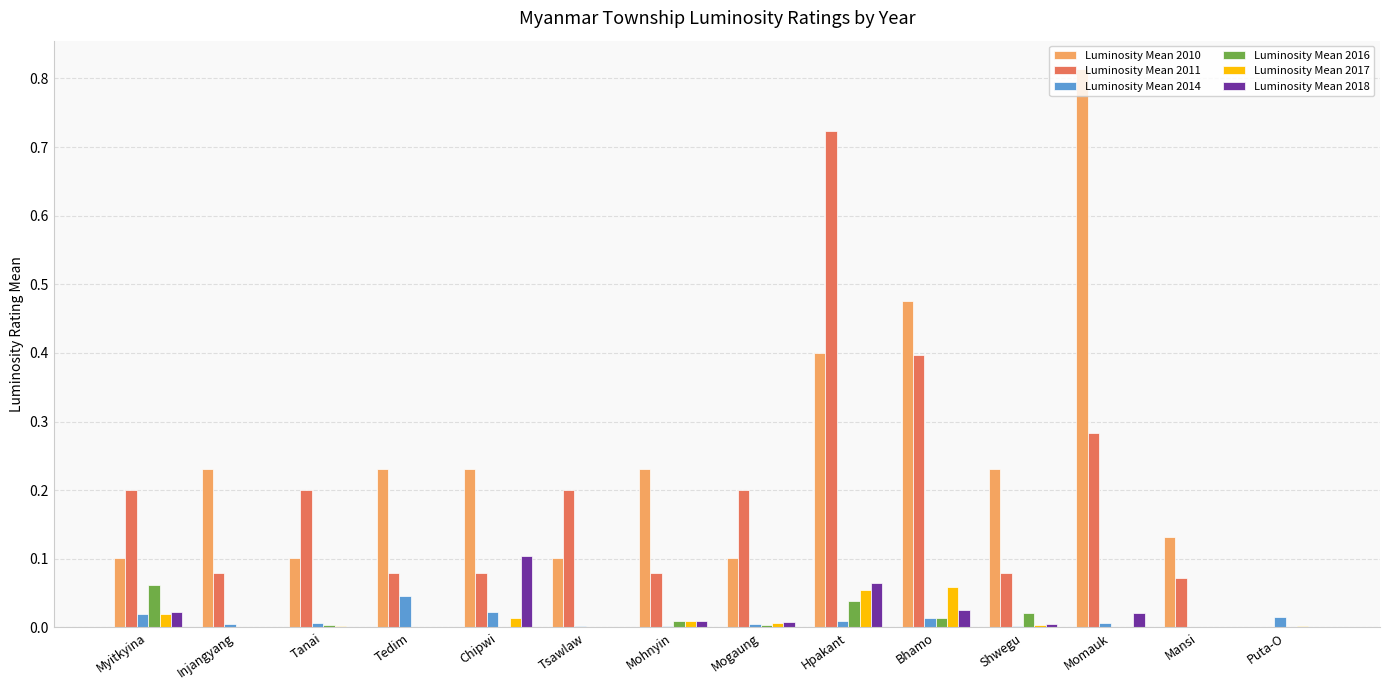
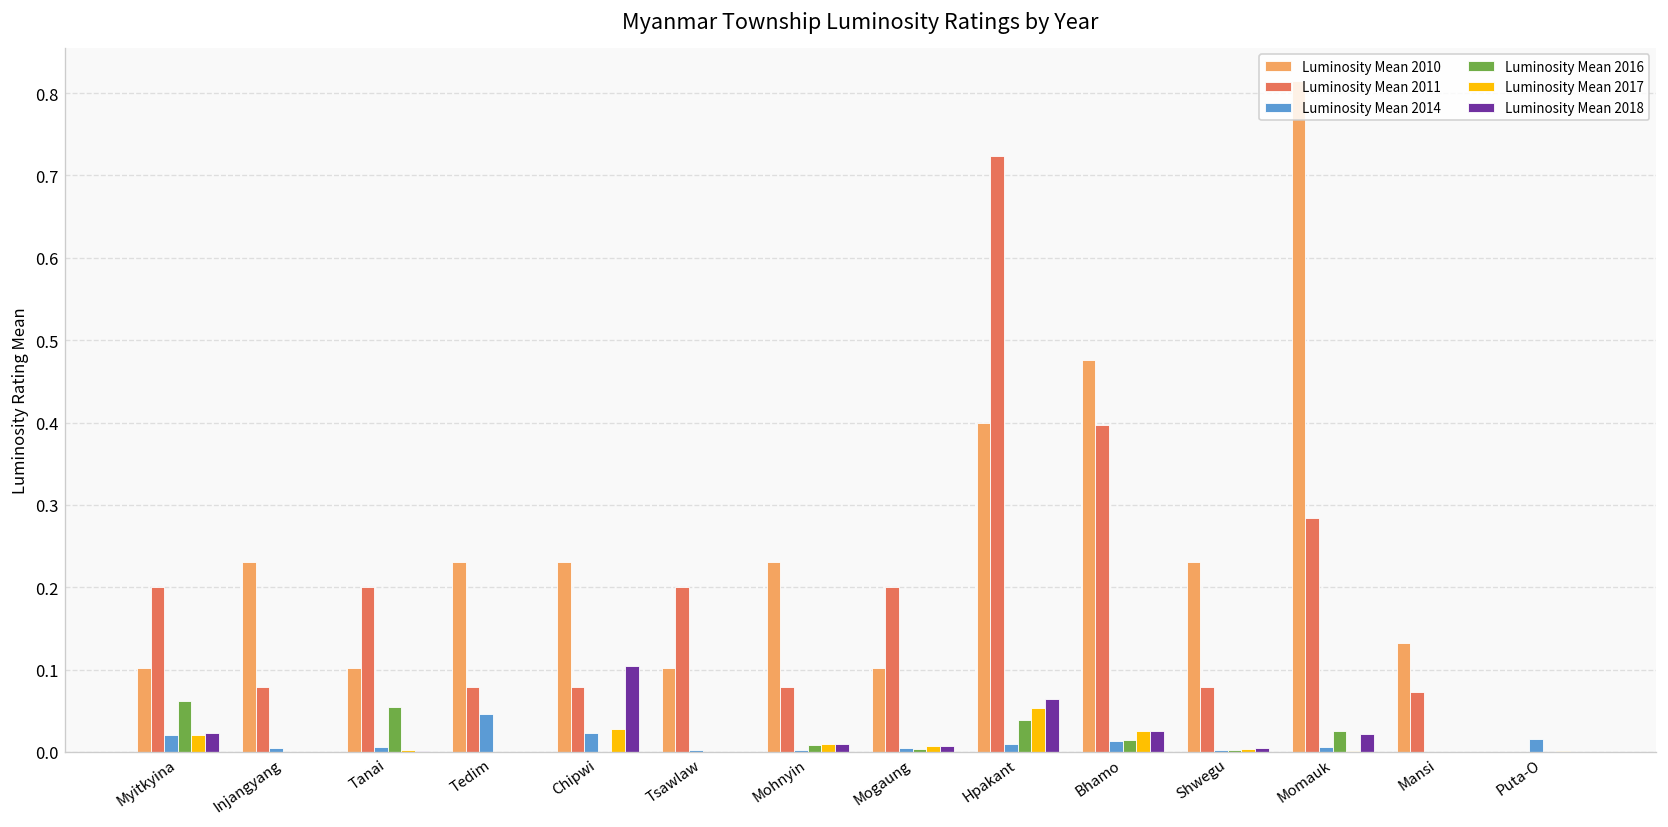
  {
    "Luminosity Mean 2014": {
      "Myitkyina": 0.02,
      "Injangyang": 0.00,
      "Tanai": 0.01,
      "Tedim": 0.05,
      "Chipwi": 0.02,
      "Mogaung": 0.00,
      "Hpakant": 0.01,
      "Bhamo": 0.01,
      "Momauk": 0.01,
      "Puta-O": 0.02
    },
    "Luminosity Mean 2016": {
      "Myitkyina": 0.06,
      "Injangyang": 0.00,
-     "Tanai": 0.00,
+     "Tanai": 0.05,
      "Tedim": 0.00,
      "Tsawlaw": 0.00,
      "Mohnyin": 0.01,
      "Mogaung": 0.00,
      "Hpakant": 0.04,
      "Bhamo": 0.01,
-     "Shwegu": 0.02,
-     "Momauk": 0.00,
+     "Shwegu": 0.00,
+     "Momauk": 0.03,
      "Puta-O": 0.00
    },
    "Luminosity Mean 2017": {
      "Myitkyina": 0.02,
-     "Chipwi": 0.01,
+     "Chipwi": 0.03,
      "Tsawlaw": 0.00,
      "Mohnyin": 0.01,
      "Mogaung": 0.01,
      "Hpakant": 0.05,
-     "Bhamo": 0.06,
+     "Bhamo": 0.03,
      "Shwegu": 0.00
    },
    "Luminosity Mean 2018": {
      "Myitkyina": 0.02,
      "Injangyang": 0.00,
      "Chipwi": 0.10,
      "Mohnyin": 0.01,
      "Mogaung": 0.01,
      "Hpakant": 0.06,
      "Bhamo": 0.03,
      "Shwegu": 0.00,
      "Momauk": 0.02,
      "Puta-O": 0.00
    }
  }
